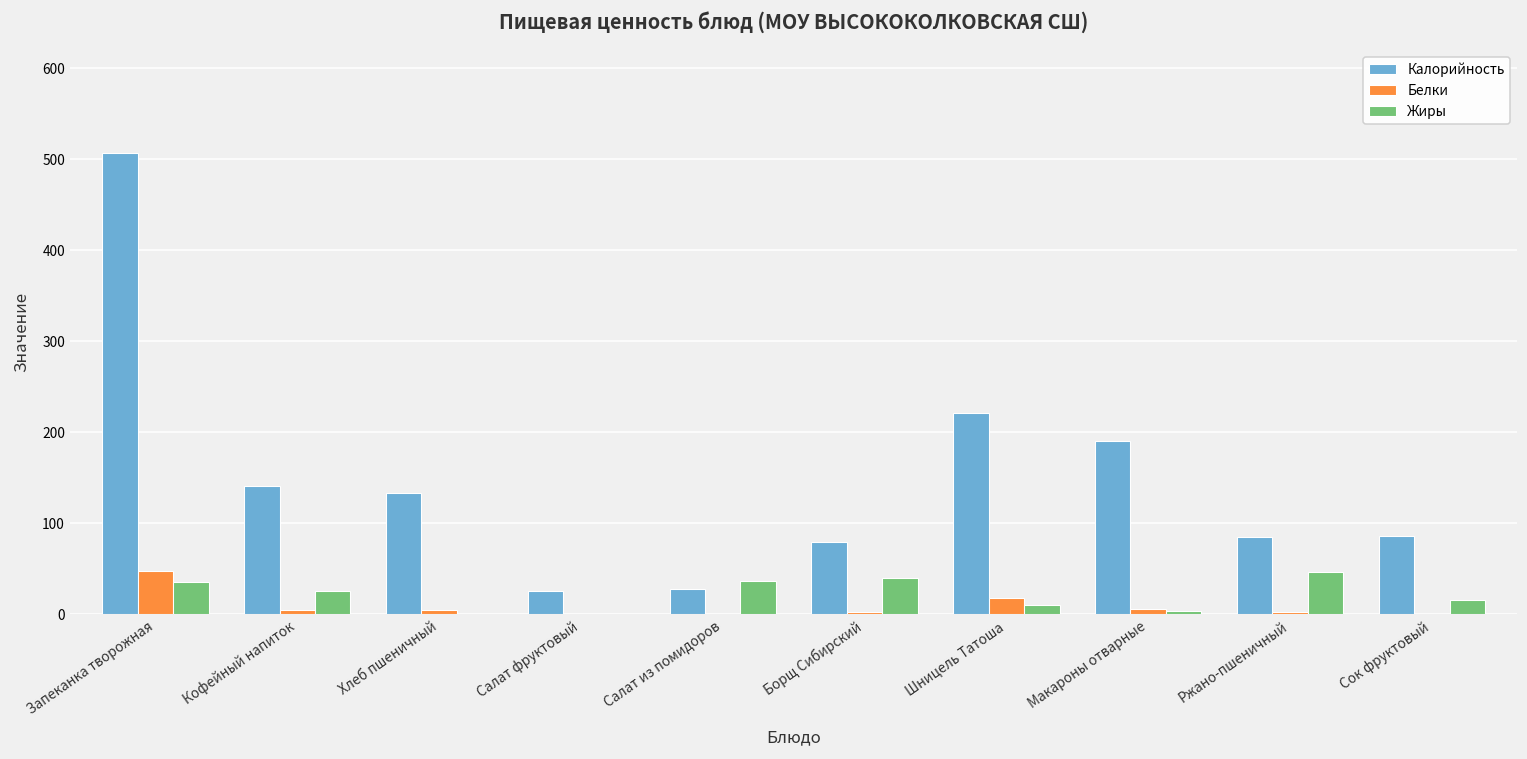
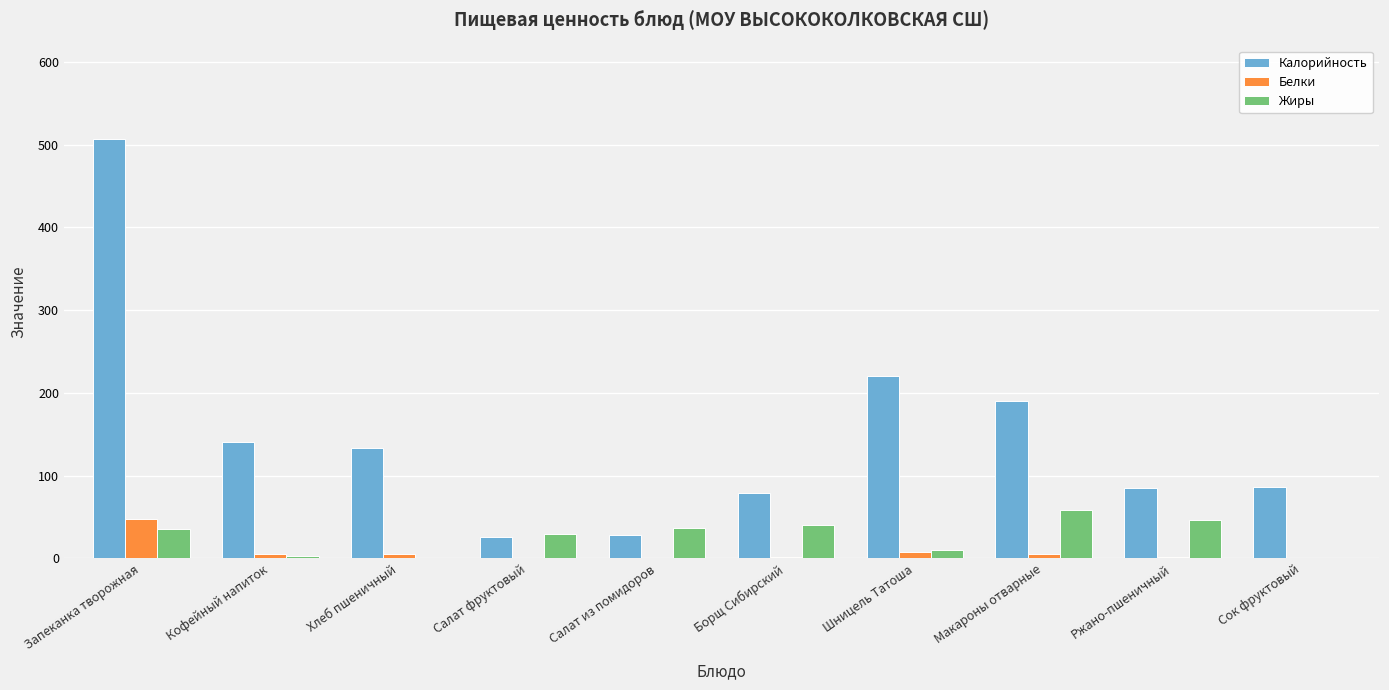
  {
    "Калорийность": {
      "Запеканка творожная": 510,
      "Кофейный напиток": 140,
      "Хлеб пшеничный": 130,
      "Салат фруктовый": 30,
      "Салат из помидоров": 30,
      "Борщ Сибирский": 80,
      "Шницель Татоша": 220,
      "Макароны отварные": 190,
      "Ржано-пшеничный": 90,
      "Сок фруктовый": 90
    },
    "Белки": {
      "Запеканка творожная": 50,
      "Кофейный напиток": 10,
      "Хлеб пшеничный": 10,
      "Салат фруктовый": 0,
      "Салат из помидоров": 0,
-     "Шницель Татоша": 20,
+     "Шницель Татоша": 10,
      "Макароны отварные": 10,
      "Сок фруктовый": 0
    },
    "Жиры": {
      "Запеканка творожная": 40,
-     "Кофейный напиток": 30,
+     "Кофейный напиток": 0,
      "Хлеб пшеничный": 0,
-     "Салат фруктовый": 0,
+     "Салат фруктовый": 30,
      "Салат из помидоров": 40,
      "Борщ Сибирский": 40,
      "Шницель Татоша": 10,
-     "Макароны отварные": 0,
+     "Макароны отварные": 60,
      "Ржано-пшеничный": 50,
-     "Сок фруктовый": 20
+     "Сок фруктовый": 0
    }
  }
